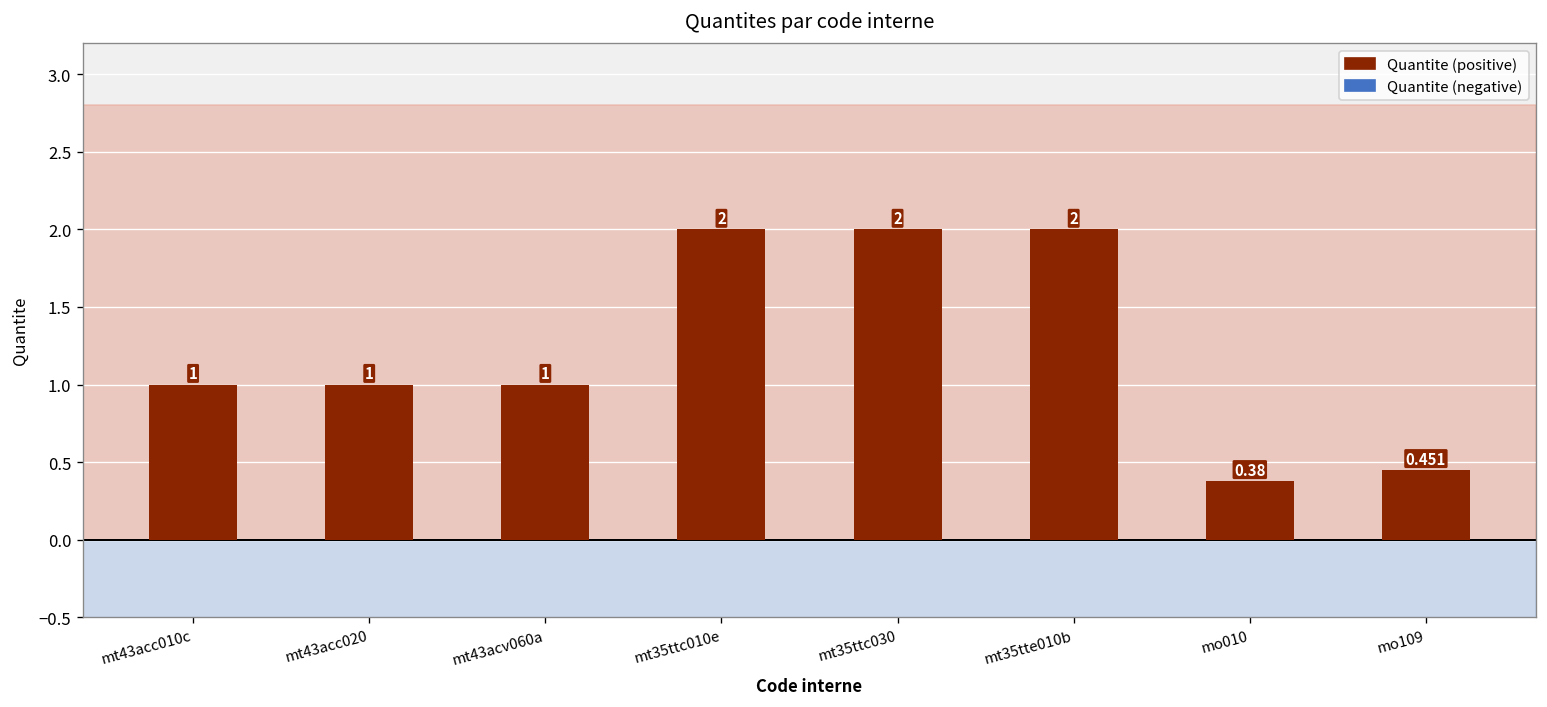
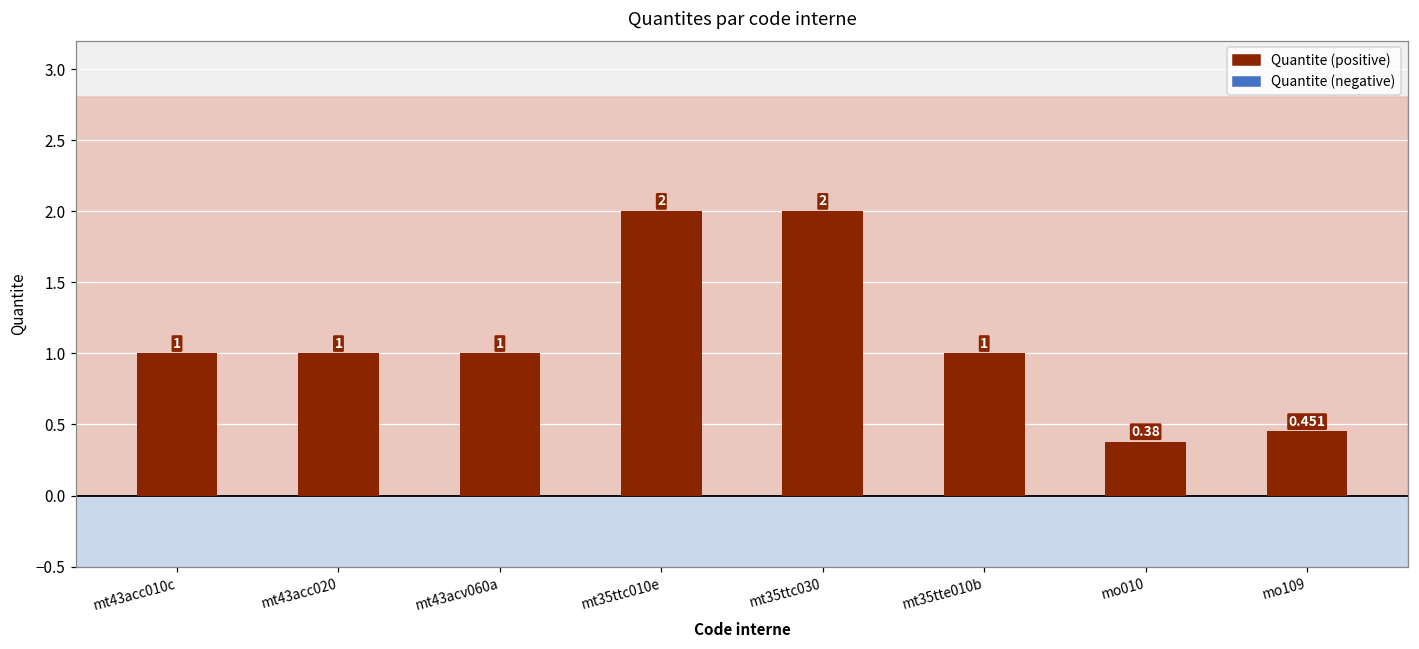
  {
-   "mt35tte010b": 2
+   "mt35tte010b": 1
  }
